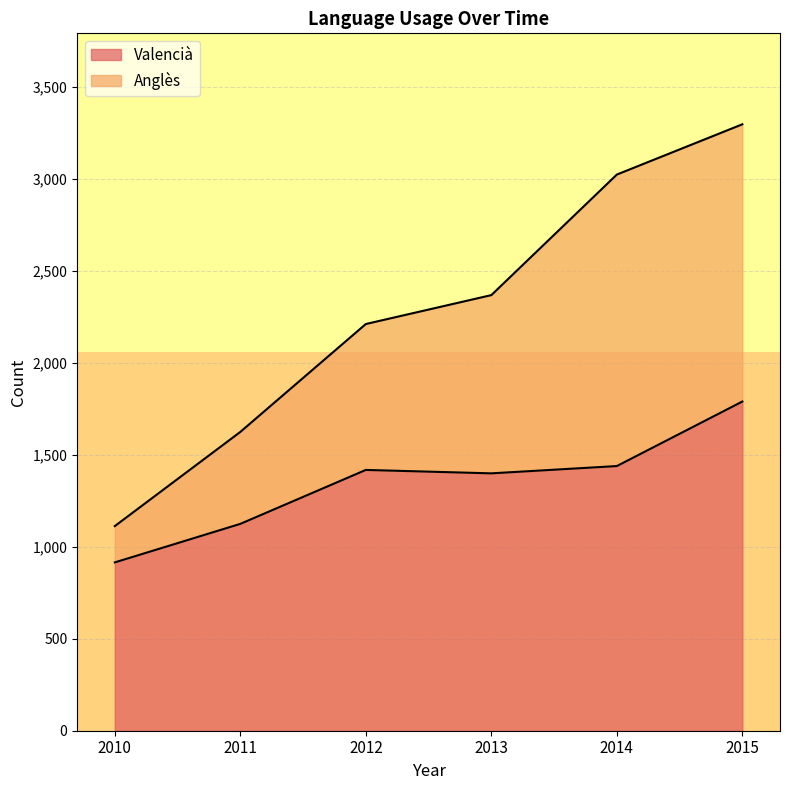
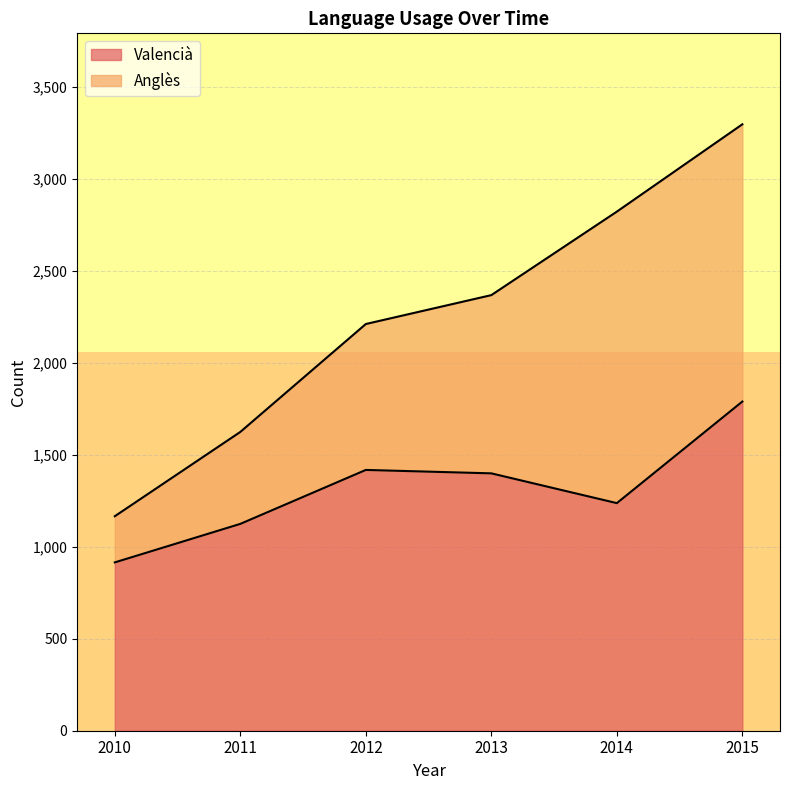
  {
    "Valencià": {
      "2010": "910",
      "2011": "1,120",
      "2012": "1,420",
      "2013": "1,400",
-     "2014": "1,440",
+     "2014": "1,240",
      "2015": "1,790"
    },
    "Anglès": {
-     "2010": "200",
+     "2010": "250",
      "2011": "500",
      "2012": "790",
      "2013": "970",
      "2014": "1,580",
      "2015": "1,510"
    }
  }
